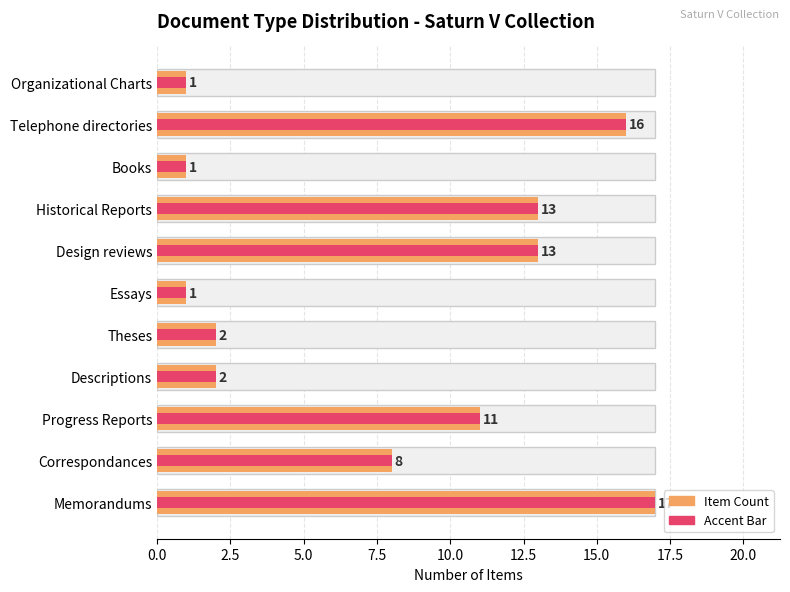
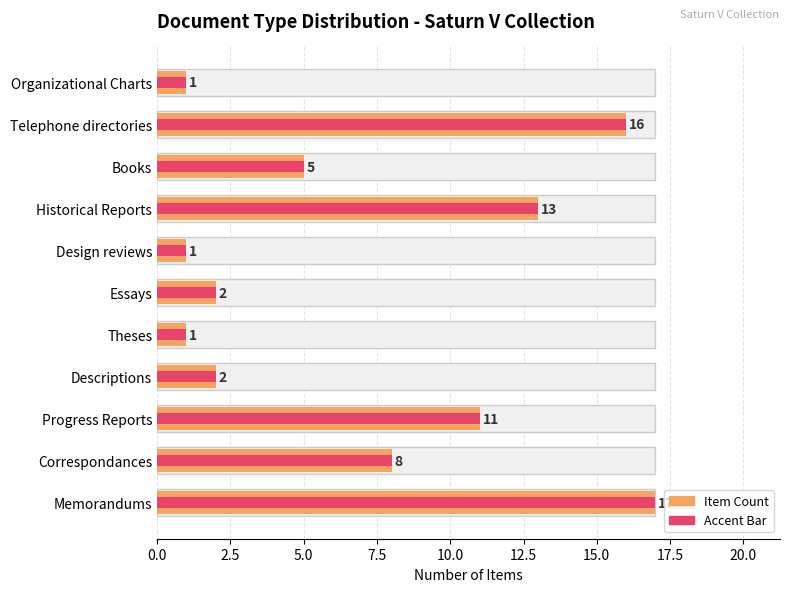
  {
    "Item Count": {
-     "Books": 1,
-     "Design reviews": 13,
-     "Essays": 1,
-     "Theses": 2
+     "Books": 5,
+     "Design reviews": 1,
+     "Essays": 2,
+     "Theses": 1
    }
  }
